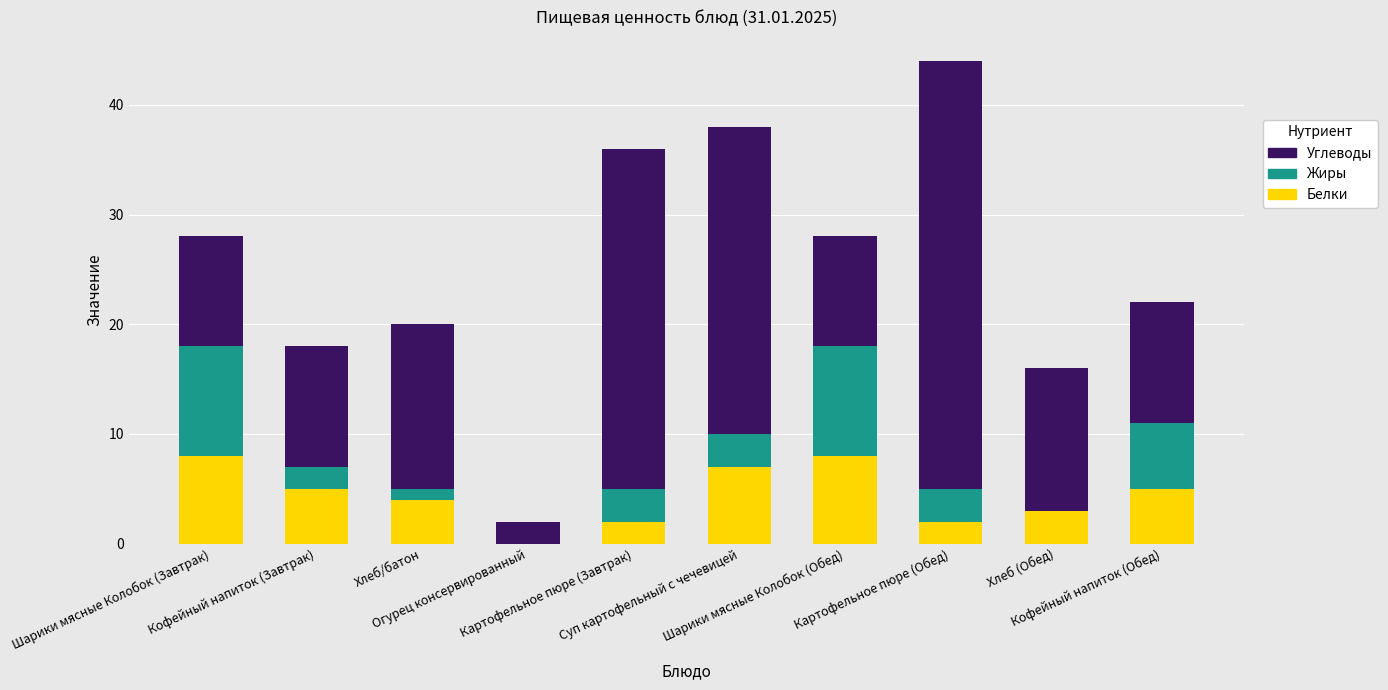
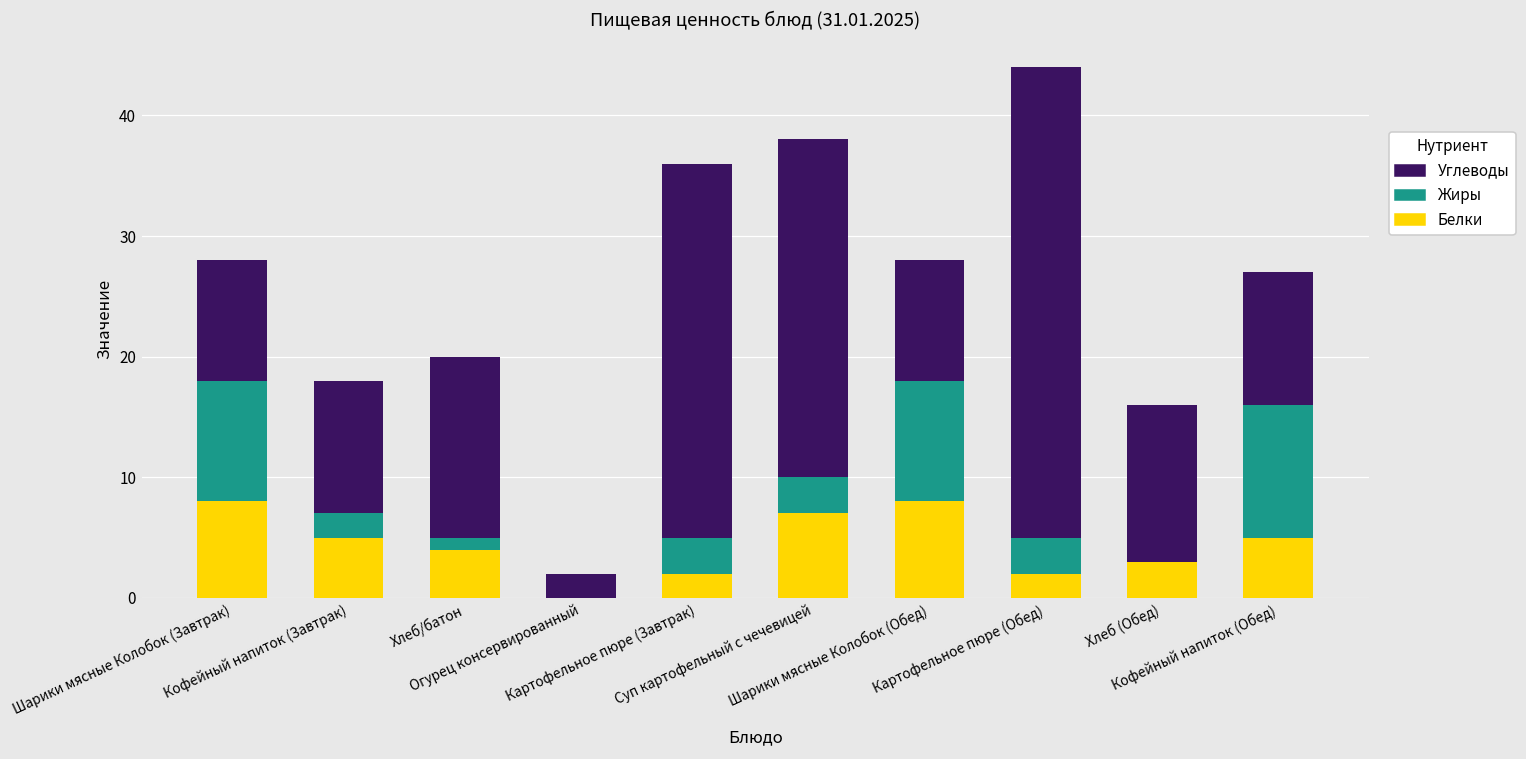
  {
    "Белки": {
      "Шарики мясные Колобок (Завтрак)": 8,
      "Кофейный напиток (Завтрак)": 5,
      "Хлеб/батон": 4,
      "Огурец консервированный": 0,
      "Картофельное пюре (Завтрак)": 2,
      "Суп картофельный с чечевицей": 7,
      "Шарики мясные Колобок (Обед)": 8,
      "Картофельное пюре (Обед)": 2,
      "Хлеб (Обед)": 3,
      "Кофейный напиток (Обед)": 5
    },
    "Жиры": {
      "Шарики мясные Колобок (Завтрак)": 10,
      "Кофейный напиток (Завтрак)": 2,
      "Хлеб/батон": 1,
      "Огурец консервированный": 0,
      "Картофельное пюре (Завтрак)": 3,
      "Суп картофельный с чечевицей": 3,
      "Шарики мясные Колобок (Обед)": 10,
      "Картофельное пюре (Обед)": 3,
      "Хлеб (Обед)": 0,
-     "Кофейный напиток (Обед)": 6
+     "Кофейный напиток (Обед)": 11
    },
    "Углеводы": {
      "Шарики мясные Колобок (Завтрак)": 10,
      "Кофейный напиток (Завтрак)": 11,
      "Хлеб/батон": 15,
      "Огурец консервированный": 2,
      "Картофельное пюре (Завтрак)": 31,
      "Суп картофельный с чечевицей": 28,
      "Шарики мясные Колобок (Обед)": 10,
      "Картофельное пюре (Обед)": 39,
      "Хлеб (Обед)": 13,
      "Кофейный напиток (Обед)": 11
    }
  }
